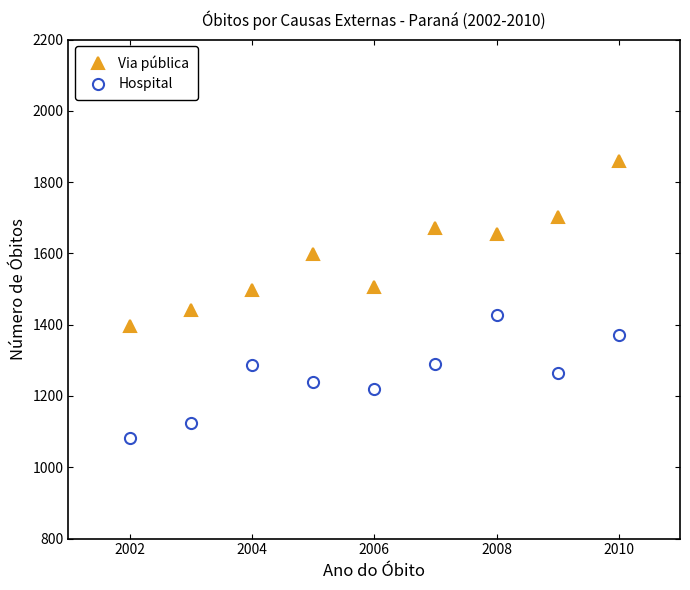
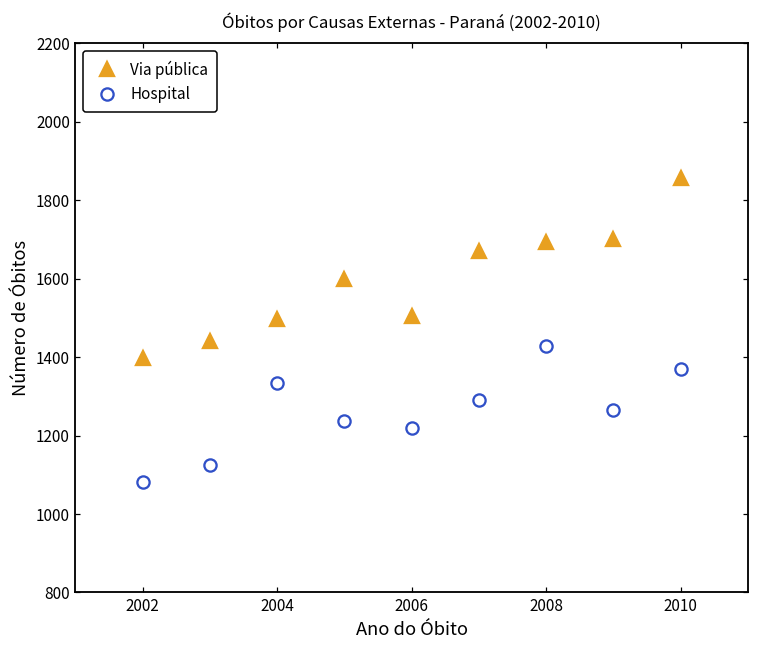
  {
    "Via pública": {
      "2002": 1400,
      "2004": 1500,
      "2006": 1510,
-     "2008": 1660,
+     "2008": 1690,
      "2010": 1860
    },
    "Hospital": {
      "2002": 1080,
-     "2004": 1290,
+     "2004": 1330,
      "2006": 1220,
      "2008": 1430,
      "2010": 1370
    }
  }
